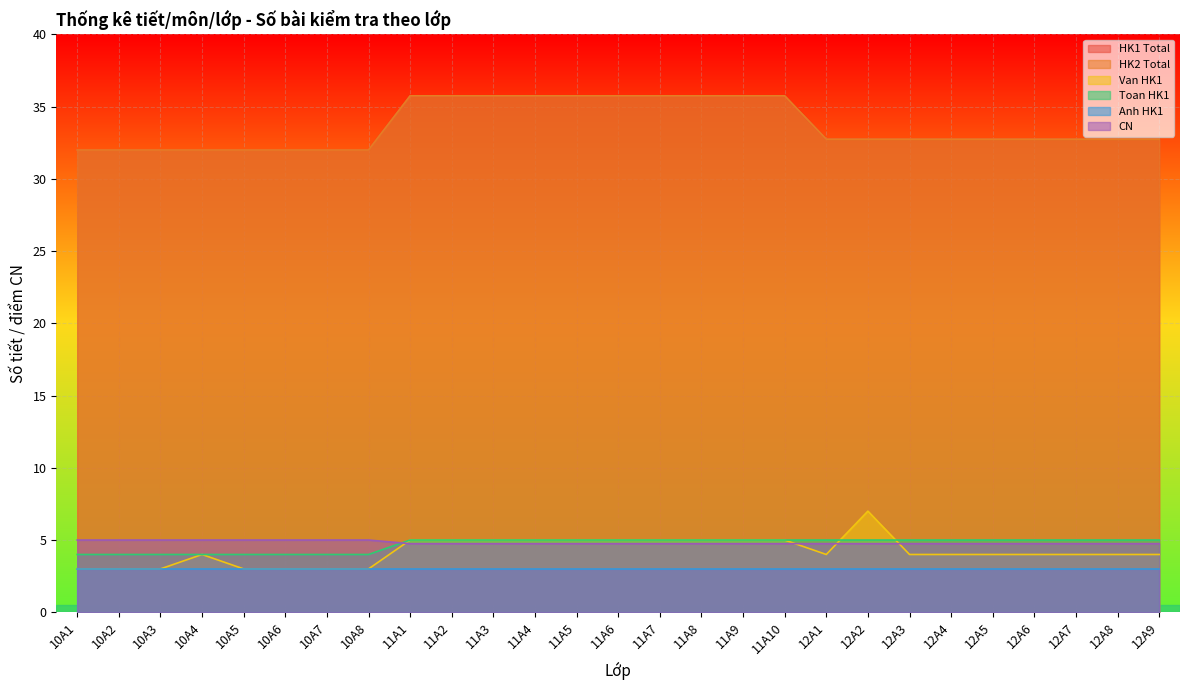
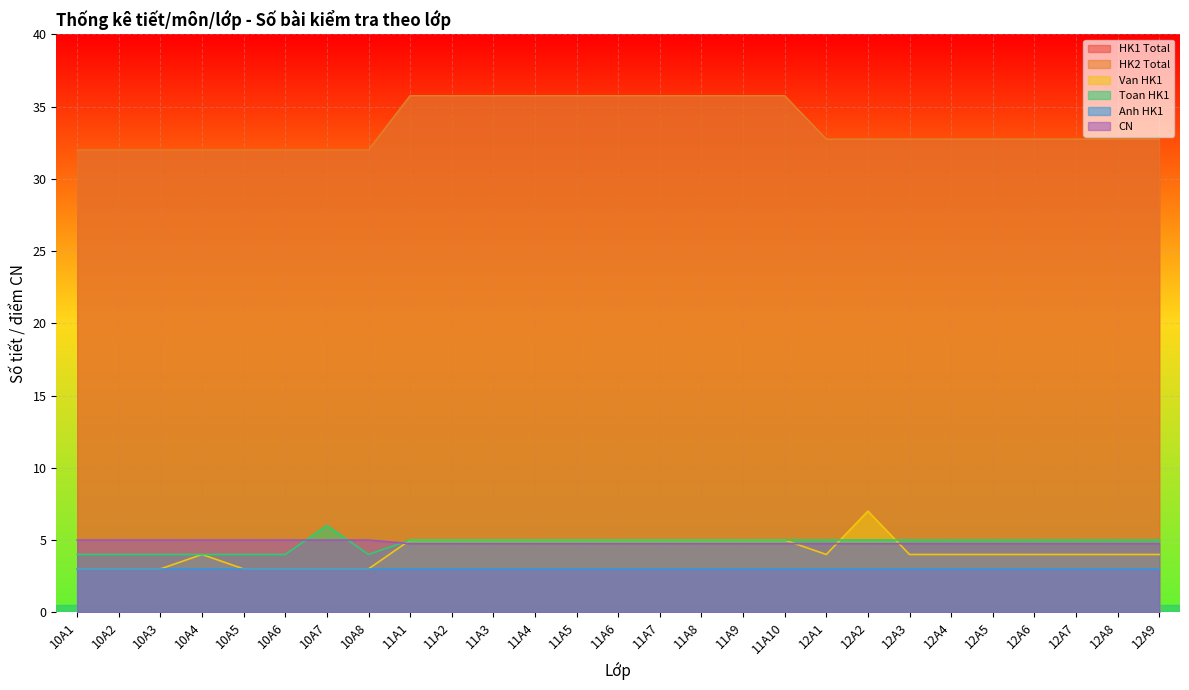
  {
    "HK2 Total": {
      "10A1": 32,
      "10A2": 32,
      "10A3": 32,
      "10A4": 32,
      "10A5": 32,
      "10A6": 32,
      "10A7": 32,
      "10A8": 32,
      "11A1": 35.8,
      "11A2": 35.8,
      "11A3": 35.8,
      "11A4": 35.8,
      "11A5": 35.8,
      "11A6": 35.8,
      "11A7": 35.8,
      "11A8": 35.8,
      "11A9": 35.8,
      "11A10": 35.8,
      "12A1": 32.8,
      "12A2": 32.8,
      "12A3": 32.8,
      "12A4": 32.8,
      "12A5": 32.8,
      "12A6": 32.8,
      "12A7": 32.8,
      "12A8": 32.8,
      "12A9": 32.8
    },
    "Van HK1": {
      "12A1": 4,
      "12A2": 7,
      "12A3": 4,
      "12A4": 4,
      "12A5": 4,
      "12A6": 4,
      "12A7": 4,
      "12A8": 4,
      "12A9": 4
    },
    "Toan HK1": {
      "10A1": 4,
      "10A2": 4,
      "10A3": 4,
      "10A5": 4,
      "10A6": 4,
-     "10A7": 4,
+     "10A7": 6,
      "10A8": 4,
      "12A1": 5,
      "12A2": 5,
      "12A3": 5,
      "12A4": 5,
      "12A5": 5,
      "12A6": 5,
      "12A7": 5,
      "12A8": 5,
      "12A9": 5
    },
    "Anh HK1": {
      "10A4": 3,
      "11A1": 3,
      "11A2": 3,
      "11A3": 3,
      "11A4": 3,
      "11A5": 3,
      "11A6": 3,
      "11A7": 3,
      "11A8": 3,
      "11A9": 3,
      "11A10": 3,
      "12A1": 3,
      "12A2": 3,
      "12A3": 3,
      "12A4": 3,
      "12A5": 3,
      "12A6": 3,
      "12A7": 3,
      "12A8": 3,
      "12A9": 3
    },
    "CN": {
      "10A1": 5,
      "10A2": 5,
      "10A3": 5,
      "10A4": 5,
      "10A5": 5,
      "10A6": 5,
      "10A7": 5,
      "10A8": 5,
      "11A1": 4.8,
      "11A2": 4.8,
      "11A3": 4.8,
      "11A4": 4.8,
      "11A5": 4.8,
      "11A6": 4.8,
      "11A7": 4.8,
      "11A8": 4.8,
      "11A9": 4.8,
      "11A10": 4.8,
      "12A1": 4.8,
      "12A2": 4.8,
      "12A3": 4.8,
      "12A4": 4.8,
      "12A5": 4.8,
      "12A6": 4.8,
      "12A7": 4.8,
      "12A8": 4.8,
      "12A9": 4.8
    }
  }
